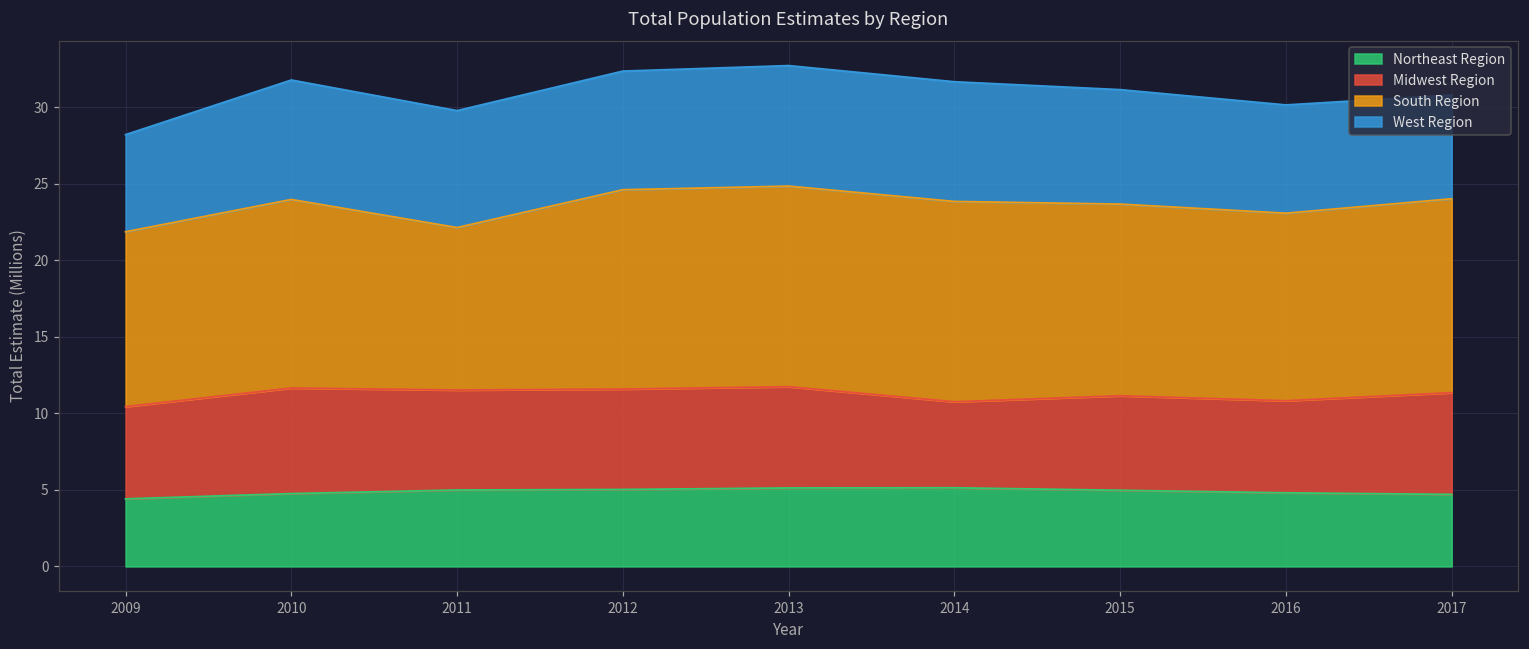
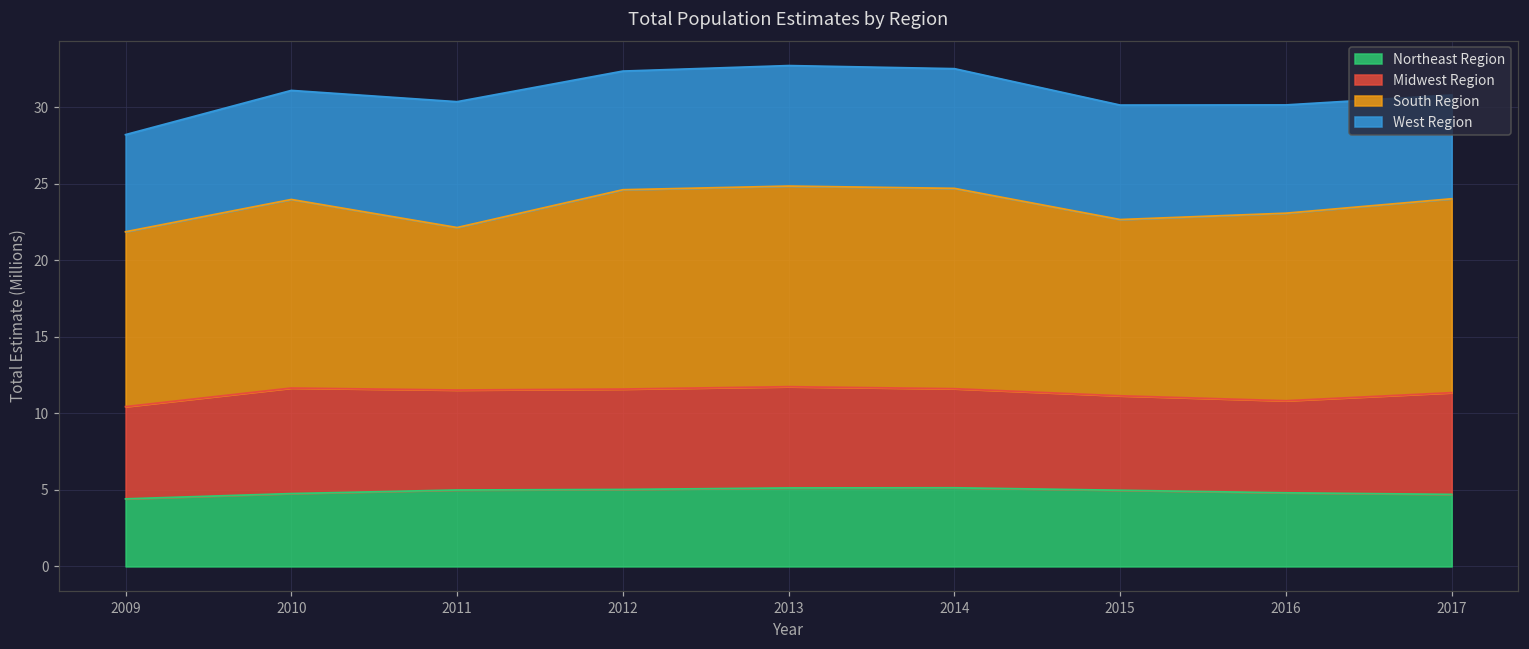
  {
    "Northeast Region": {
      "2009": 4.4,
      "2010": 4.8,
      "2011": 5.0,
      "2012": 5.0,
      "2013": 5.1,
      "2014": 5.1,
      "2015": 5.0,
      "2016": 4.8,
      "2017": 4.7
    },
    "Midwest Region": {
      "2009": 6.0,
      "2010": 6.9,
      "2011": 6.5,
      "2012": 6.6,
      "2013": 6.6,
-     "2014": 5.6,
+     "2014": 6.5,
      "2015": 6.2,
      "2016": 6.0,
      "2017": 6.6
    },
    "South Region": {
      "2009": 11.4,
      "2010": 12.3,
      "2011": 10.6,
      "2012": 13.0,
      "2013": 13.1,
      "2014": 13.1,
-     "2015": 12.5,
+     "2015": 11.5,
      "2016": 12.3,
      "2017": 12.7
    },
    "West Region": {
      "2009": 6.3,
-     "2010": 7.8,
-     "2011": 7.6,
+     "2010": 7.1,
+     "2011": 8.2,
      "2012": 7.8,
      "2013": 7.9,
      "2014": 7.8,
      "2015": 7.5,
      "2016": 7.1
    }
  }
